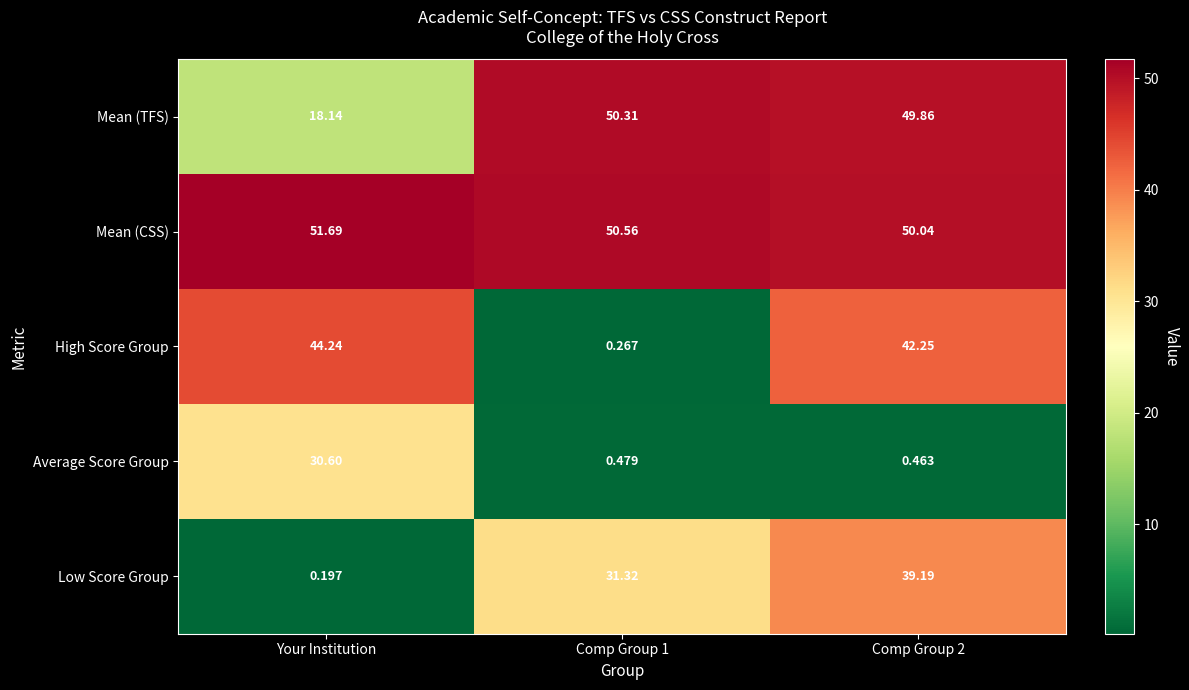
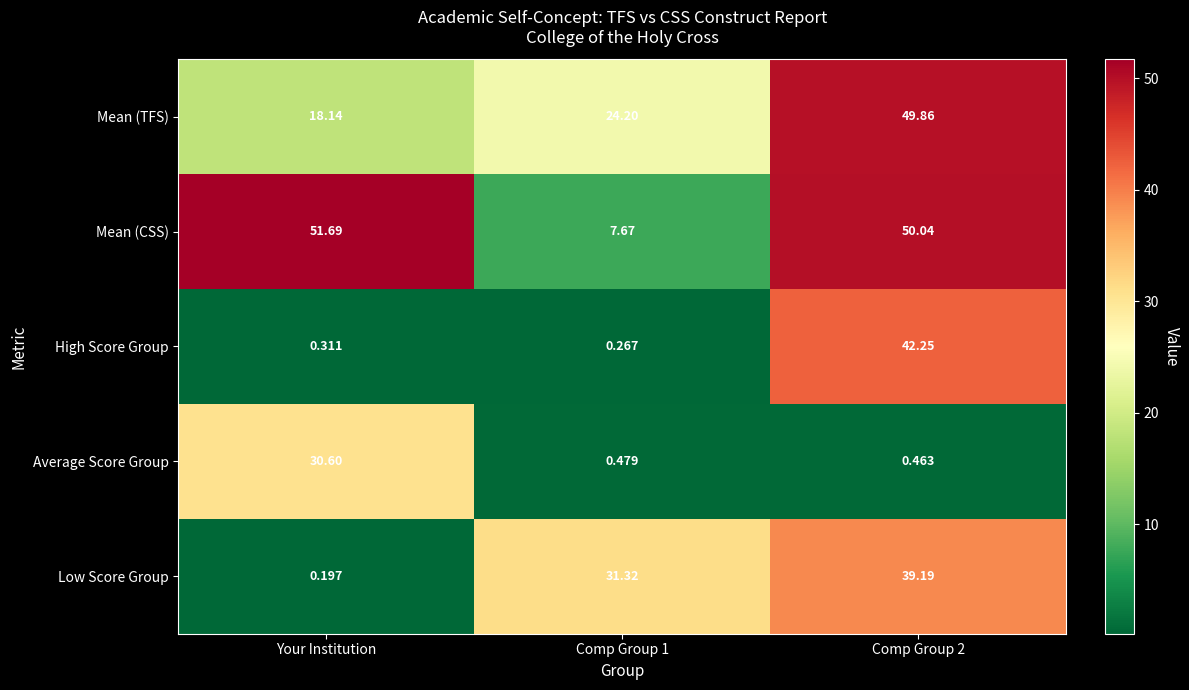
  {
    "Mean (TFS)": {
      "Your Institution": 18.14,
-     "Comp Group 1": 50.31,
+     "Comp Group 1": 24.20,
      "Comp Group 2": 49.86
    },
    "Mean (CSS)": {
      "Your Institution": 51.69,
-     "Comp Group 1": 50.56,
+     "Comp Group 1": 7.67,
      "Comp Group 2": 50.04
    },
    "High Score Group": {
-     "Your Institution": 44.24,
+     "Your Institution": 0.311,
      "Comp Group 1": 0.267,
      "Comp Group 2": 42.25
    },
    "Average Score Group": {
      "Your Institution": 30.60,
      "Comp Group 1": 0.479,
      "Comp Group 2": 0.463
    },
    "Low Score Group": {
      "Your Institution": 0.197,
      "Comp Group 1": 31.32,
      "Comp Group 2": 39.19
    }
  }
